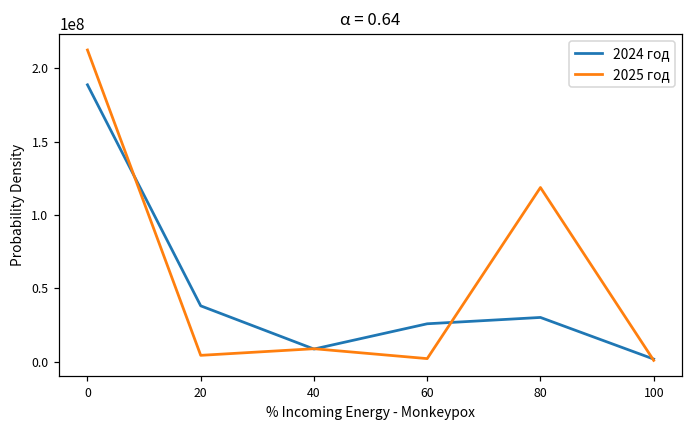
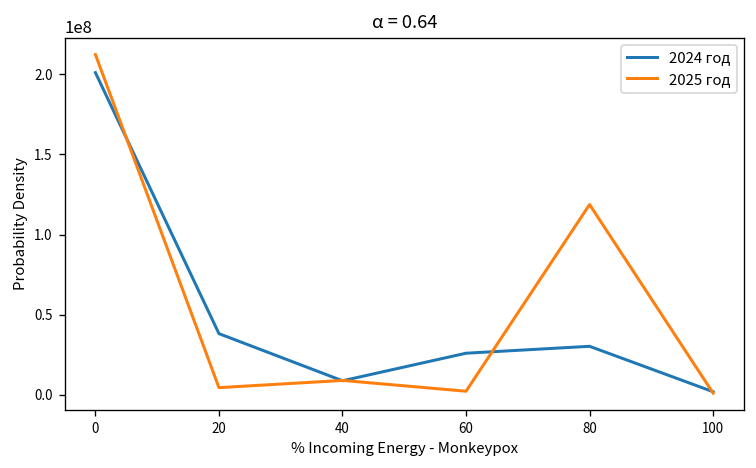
  {
    "2024 год": {
-     "0": 189000000,
+     "0": 201000000,
      "20": 38000000,
      "60": 26000000,
      "80": 30000000
    },
    "2025 год": {
      "0": 212000000,
      "20": 4000000,
      "60": 2000000,
      "80": 119000000
    }
  }
